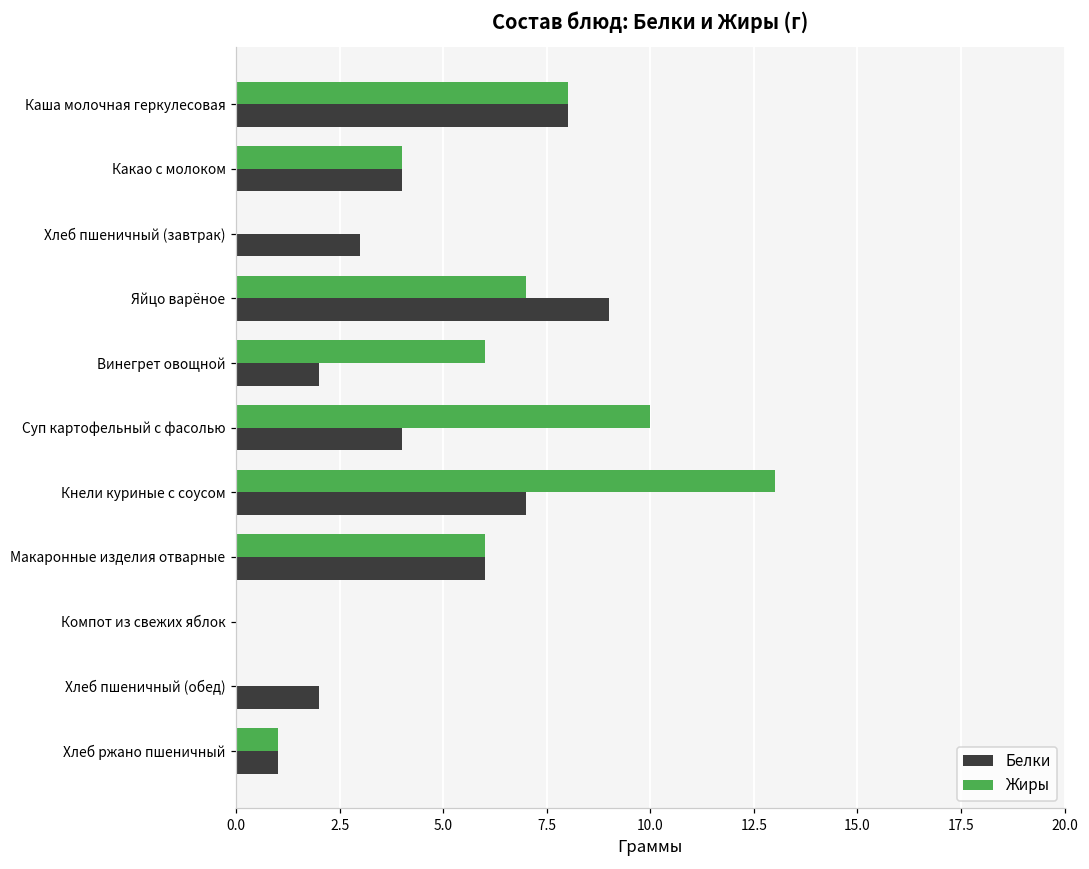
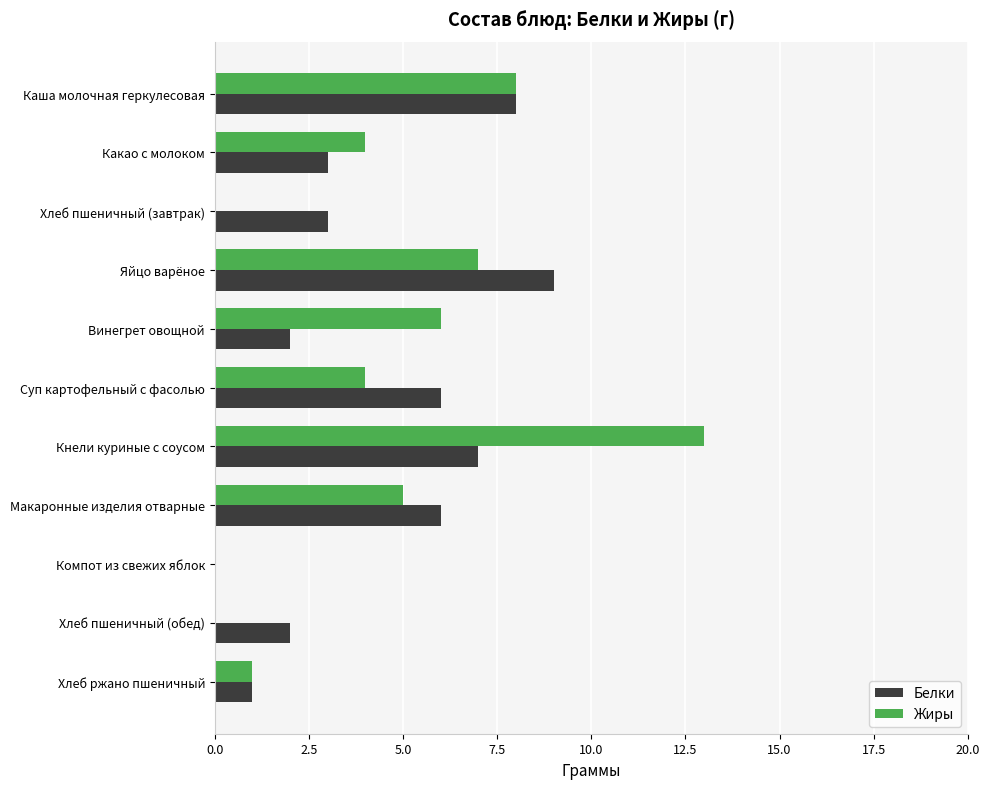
  {
    "Белки": {
      "Каша молочная геркулесовая": 8,
-     "Какао с молоком": 4,
+     "Какао с молоком": 3,
      "Хлеб пшеничный (завтрак)": 3,
      "Яйцо варёное": 9,
      "Винегрет овощной": 2,
-     "Суп картофельный с фасолью": 4,
+     "Суп картофельный с фасолью": 6,
      "Кнели куриные с соусом": 7,
      "Макаронные изделия отварные": 6,
      "Компот из свежих яблок": 0,
      "Хлеб пшеничный (обед)": 2,
      "Хлеб ржано пшеничный": 1
    },
    "Жиры": {
      "Каша молочная геркулесовая": 8,
      "Какао с молоком": 4,
      "Хлеб пшеничный (завтрак)": 0,
      "Яйцо варёное": 7,
      "Винегрет овощной": 6,
-     "Суп картофельный с фасолью": 10,
+     "Суп картофельный с фасолью": 4,
      "Кнели куриные с соусом": 13,
-     "Макаронные изделия отварные": 6,
+     "Макаронные изделия отварные": 5,
      "Компот из свежих яблок": 0,
      "Хлеб пшеничный (обед)": 0,
      "Хлеб ржано пшеничный": 1
    }
  }
